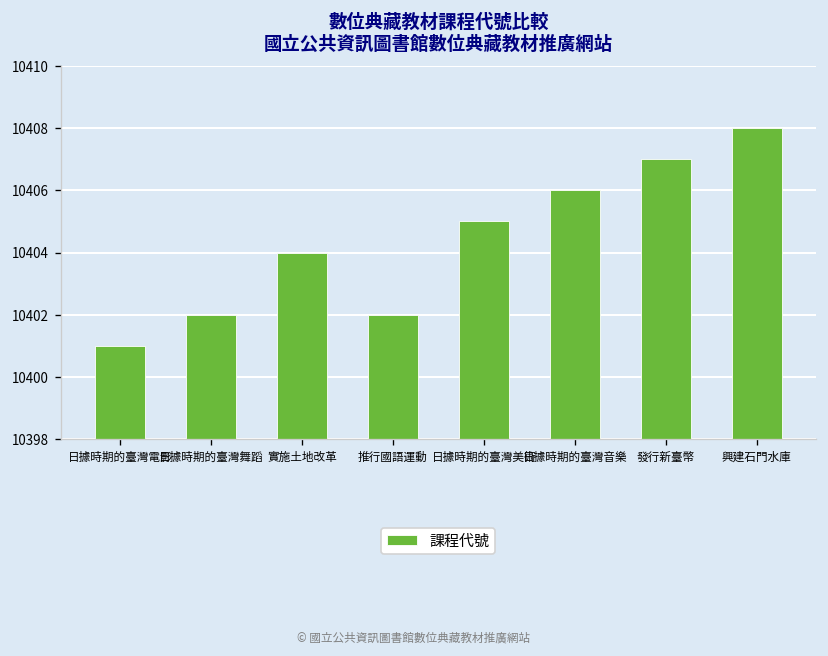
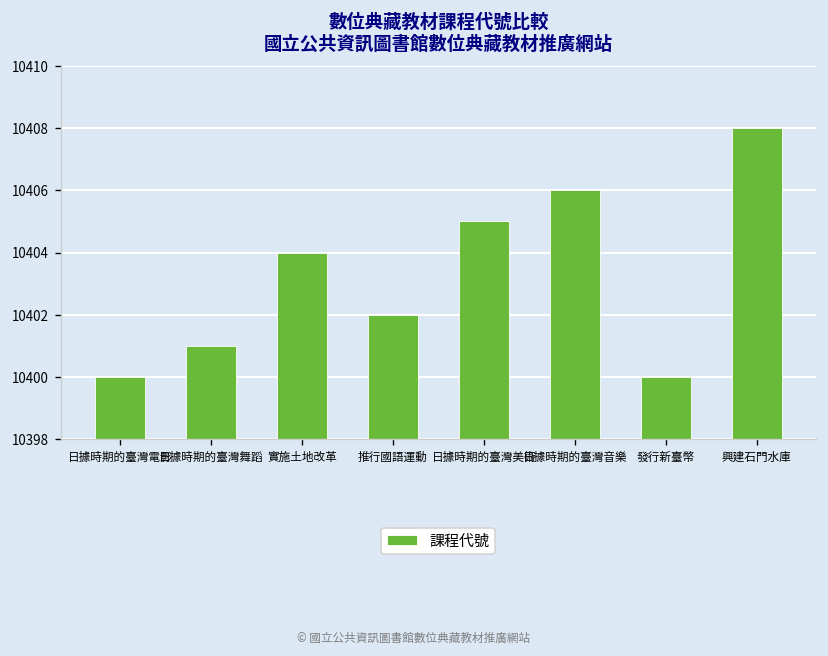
  {
-   "日據時期的臺灣電影": 10401,
-   "日據時期的臺灣舞蹈": 10402,
+   "日據時期的臺灣電影": 10400,
+   "日據時期的臺灣舞蹈": 10401,
    "實施土地改革": 10404,
    "推行國語運動": 10402,
    "日據時期的臺灣美術": 10405,
    "日據時期的臺灣音樂": 10406,
-   "發行新臺幣": 10407,
+   "發行新臺幣": 10400,
    "興建石門水庫": 10408
  }
